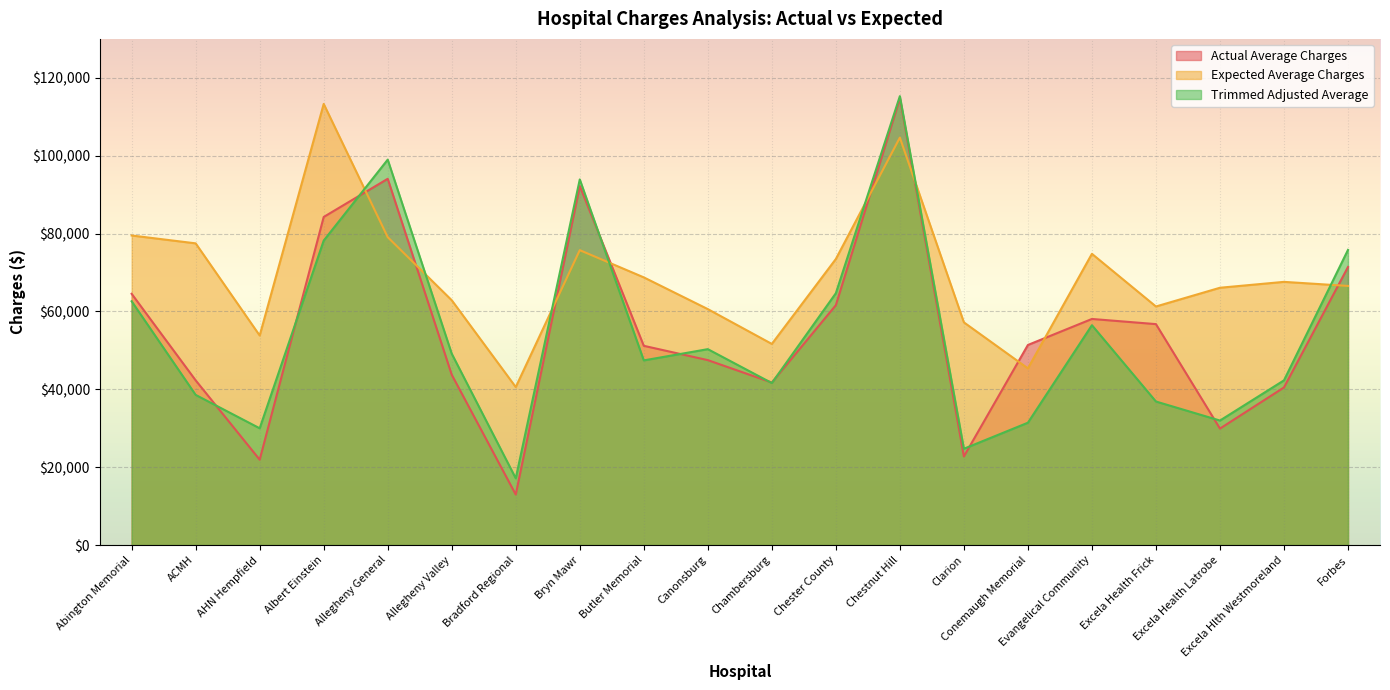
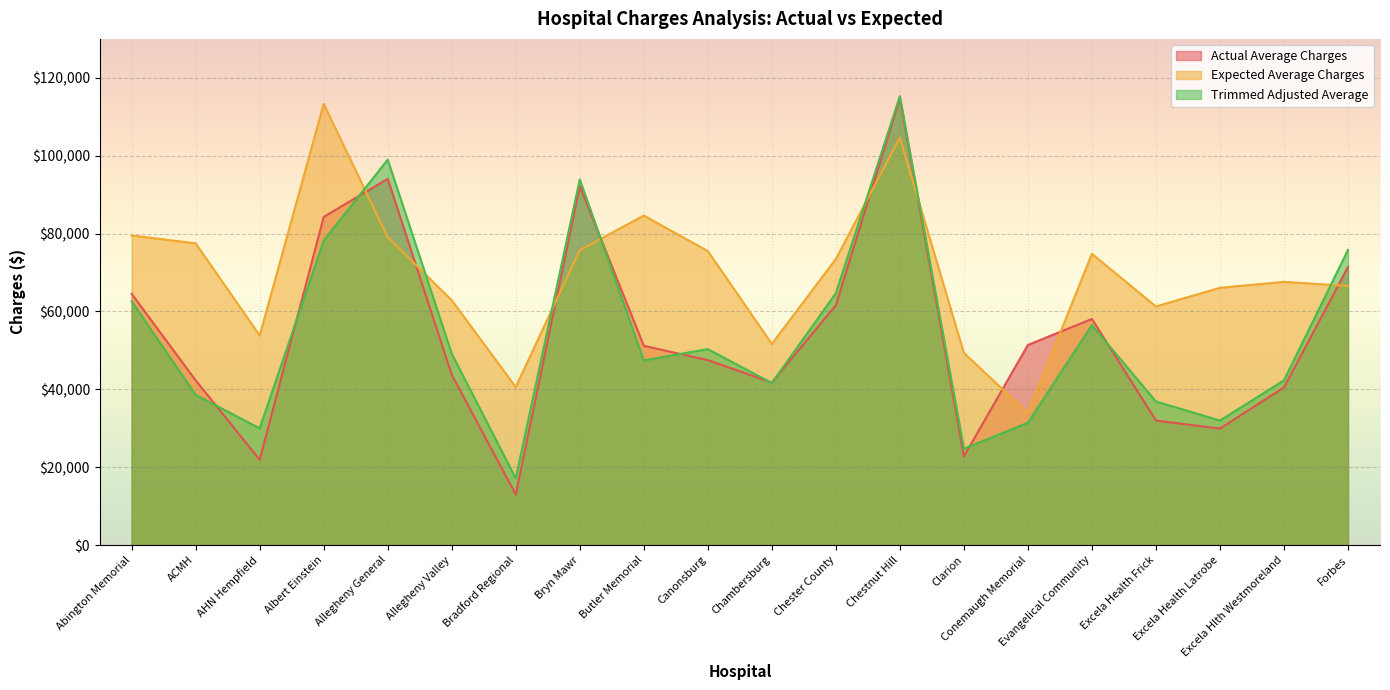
  {
    "Actual Average Charges": {
      "Abington Memorial": "$65,000",
      "ACMH": "$42,000",
      "AHN Hempfield": "$22,000",
      "Albert Einstein": "$84,000",
      "Allegheny General": "$94,000",
      "Allegheny Valley": "$44,000",
      "Bradford Regional": "$13,000",
      "Bryn Mawr": "$92,000",
      "Butler Memorial": "$51,000",
      "Canonsburg": "$47,000",
      "Chester County": "$62,000",
      "Clarion": "$23,000",
      "Conemaugh Memorial": "$51,000",
      "Evangelical Community": "$58,000",
-     "Excela Health Frick": "$57,000",
+     "Excela Health Frick": "$32,000",
      "Excela Health Latrobe": "$30,000",
      "Excela Hlth Westmoreland": "$40,000",
      "Forbes": "$71,000"
    },
    "Expected Average Charges": {
      "Abington Memorial": "$80,000",
      "ACMH": "$77,000",
      "AHN Hempfield": "$54,000",
      "Albert Einstein": "$113,000",
      "Allegheny General": "$79,000",
      "Allegheny Valley": "$63,000",
      "Bradford Regional": "$41,000",
      "Bryn Mawr": "$76,000",
-     "Butler Memorial": "$69,000",
-     "Canonsburg": "$61,000",
+     "Butler Memorial": "$85,000",
+     "Canonsburg": "$76,000",
      "Chambersburg": "$52,000",
      "Chester County": "$73,000",
      "Chestnut Hill": "$105,000",
-     "Clarion": "$57,000",
-     "Conemaugh Memorial": "$45,000",
+     "Clarion": "$49,000",
+     "Conemaugh Memorial": "$34,000",
      "Evangelical Community": "$75,000",
      "Excela Health Frick": "$61,000",
      "Excela Health Latrobe": "$66,000",
      "Excela Hlth Westmoreland": "$68,000",
      "Forbes": "$67,000"
    },
    "Trimmed Adjusted Average": {
      "Abington Memorial": "$63,000",
      "ACMH": "$39,000",
      "AHN Hempfield": "$30,000",
      "Albert Einstein": "$78,000",
      "Allegheny General": "$99,000",
      "Allegheny Valley": "$49,000",
      "Bradford Regional": "$17,000",
      "Bryn Mawr": "$94,000",
      "Butler Memorial": "$47,000",
      "Canonsburg": "$50,000",
      "Chester County": "$65,000",
      "Clarion": "$25,000",
      "Conemaugh Memorial": "$31,000",
      "Evangelical Community": "$56,000",
      "Excela Health Frick": "$37,000",
      "Excela Health Latrobe": "$32,000",
      "Excela Hlth Westmoreland": "$42,000",
      "Forbes": "$76,000"
    }
  }
